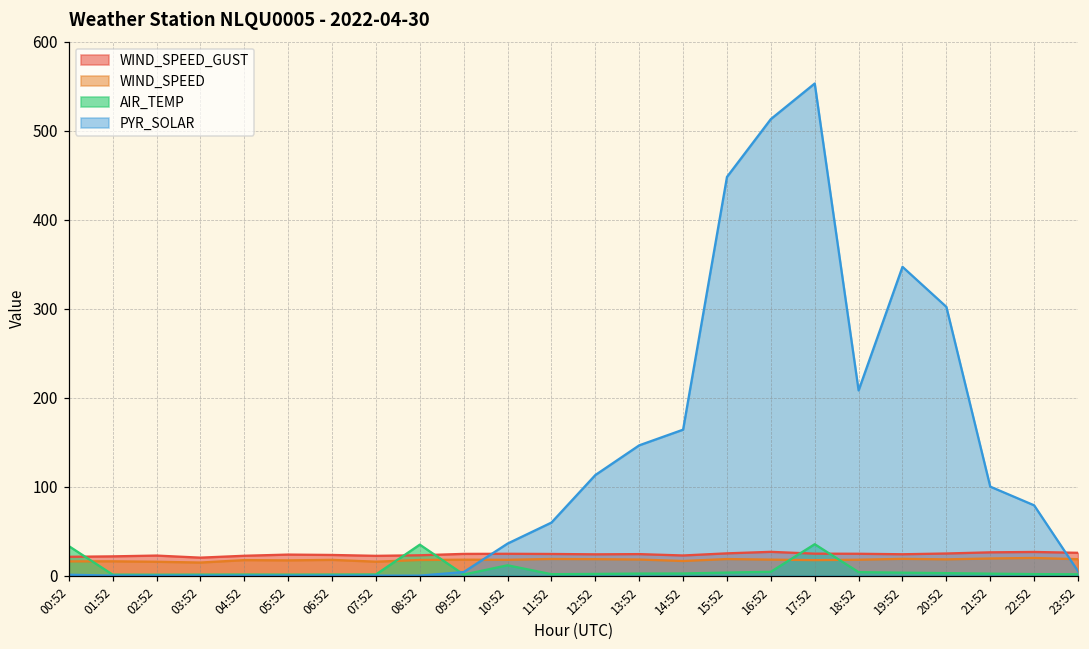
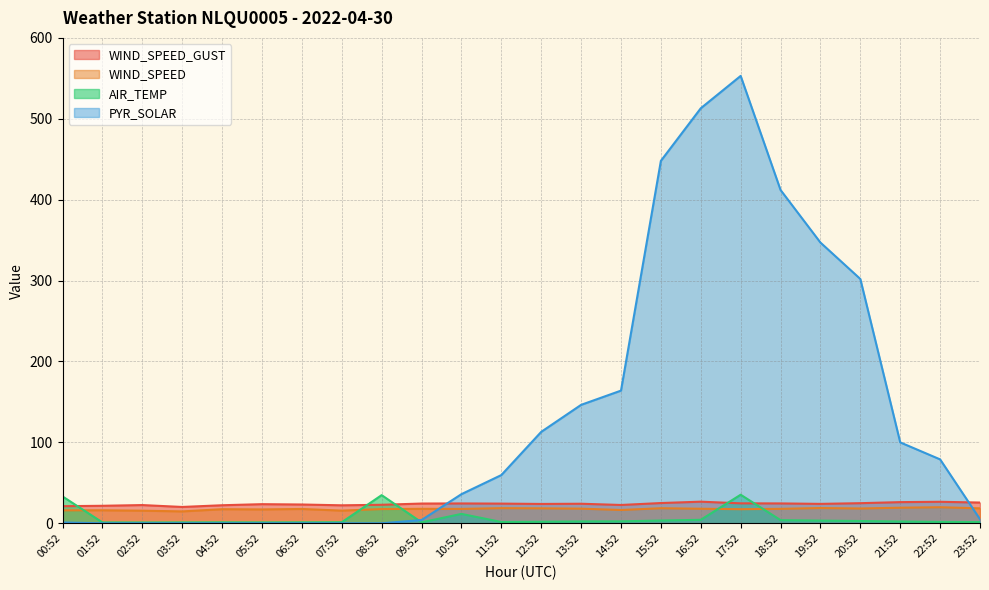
  {
    "AIR_TEMP": {
      "00:52": 30,
      "08:52": 30,
      "10:52": 10,
      "11:52": 0,
      "12:52": 0,
      "13:52": 0,
      "14:52": 0,
      "15:52": 0,
      "16:52": 0,
      "17:52": 40,
      "18:52": 0,
      "19:52": 0,
      "20:52": 0,
      "21:52": 0,
      "22:52": 0,
      "23:52": 0
    },
    "PYR_SOLAR": {
      "00:52": 0,
      "08:52": 0,
      "10:52": 40,
      "11:52": 60,
      "12:52": 110,
      "13:52": 150,
      "14:52": 160,
      "15:52": 450,
      "16:52": 510,
      "17:52": 550,
-     "18:52": 210,
+     "18:52": 410,
      "19:52": 350,
      "20:52": 300,
      "21:52": 100,
      "22:52": 80,
      "23:52": 10
    }
  }
